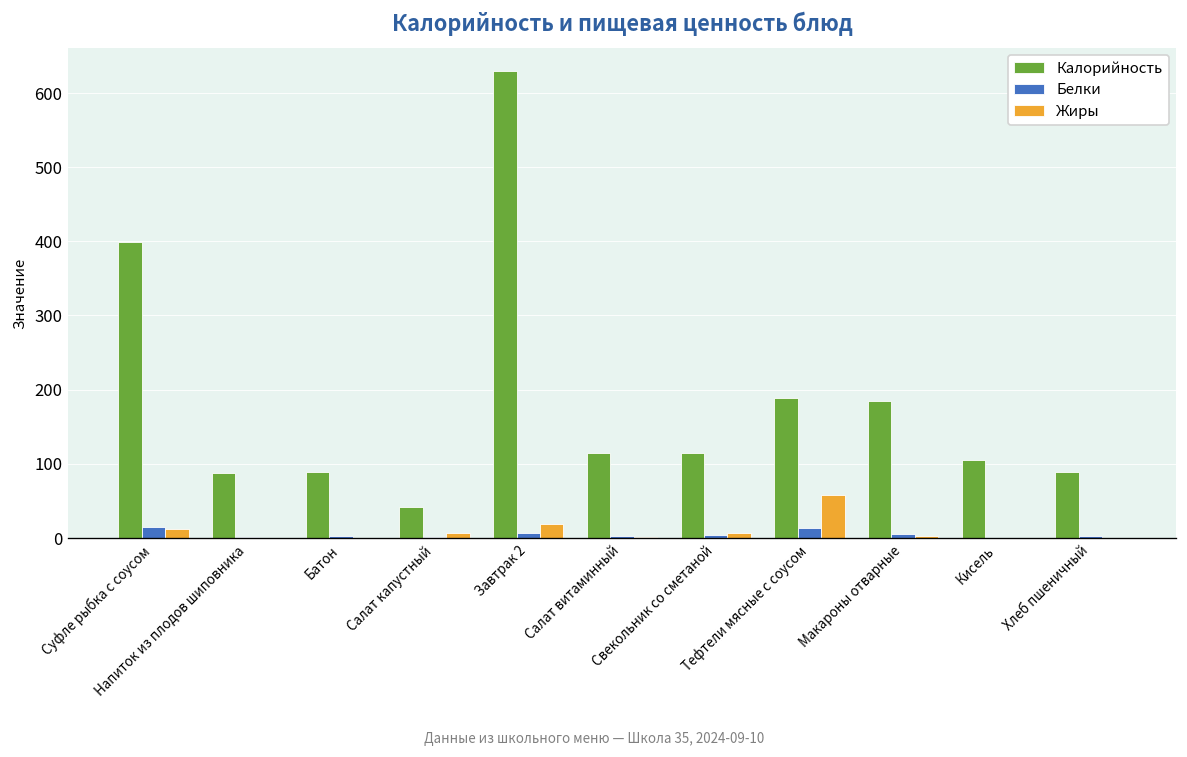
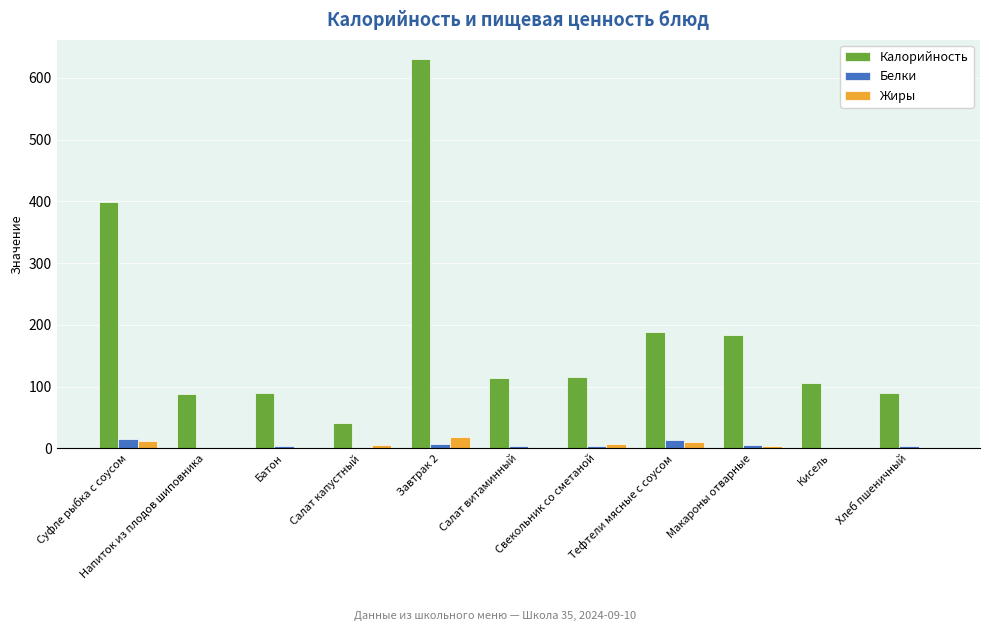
  {
    "Калорийность": {
      "Суфле рыбка с соусом": 400,
      "Напиток из плодов шиповника": 90,
      "Батон": 90,
      "Салат капустный": 40,
      "Завтрак 2": 630,
      "Салат витаминный": 110,
      "Свекольник со сметаной": 120,
      "Тефтели мясные с соусом": 190,
      "Макароны отварные": 180,
      "Кисель": 110,
      "Хлеб пшеничный": 90
    },
    "Белки": {
      "Суфле рыбка с соусом": 20,
      "Завтрак 2": 10,
      "Тефтели мясные с соусом": 10,
      "Макароны отварные": 10,
      "Кисель": 0
    },
    "Жиры": {
      "Суфле рыбка с соусом": 10,
      "Напиток из плодов шиповника": 0,
      "Батон": 0,
      "Салат капустный": 10,
      "Завтрак 2": 20,
      "Свекольник со сметаной": 10,
-     "Тефтели мясные с соусом": 60
+     "Тефтели мясные с соусом": 10
    }
  }
